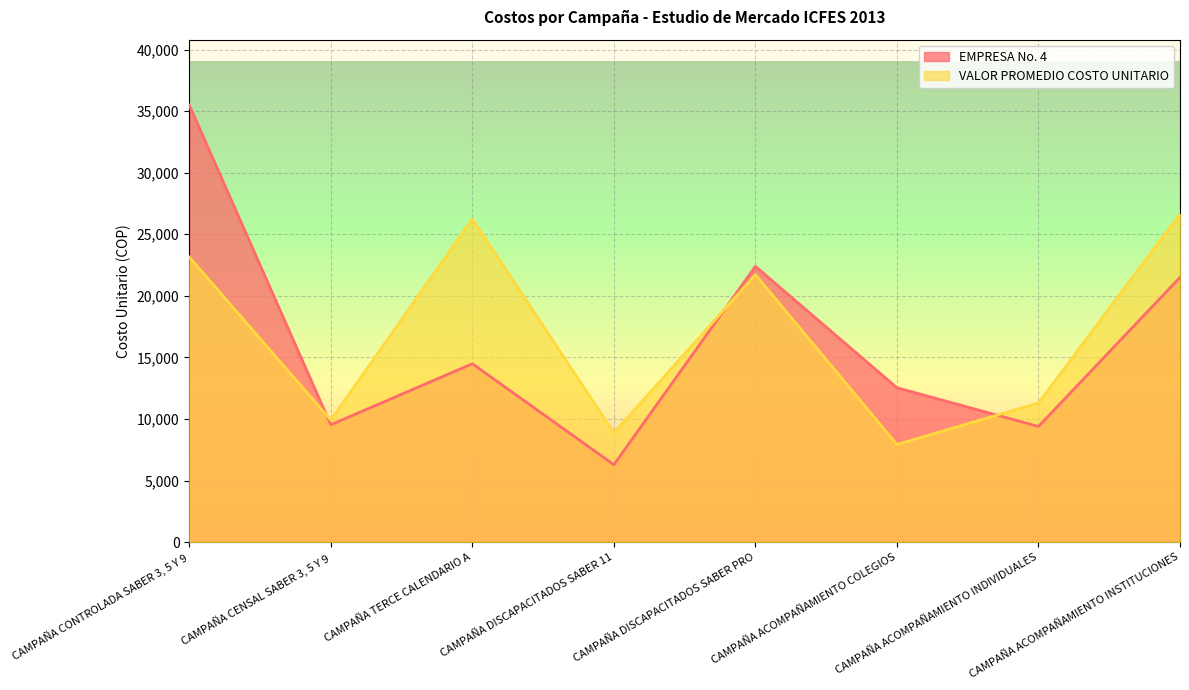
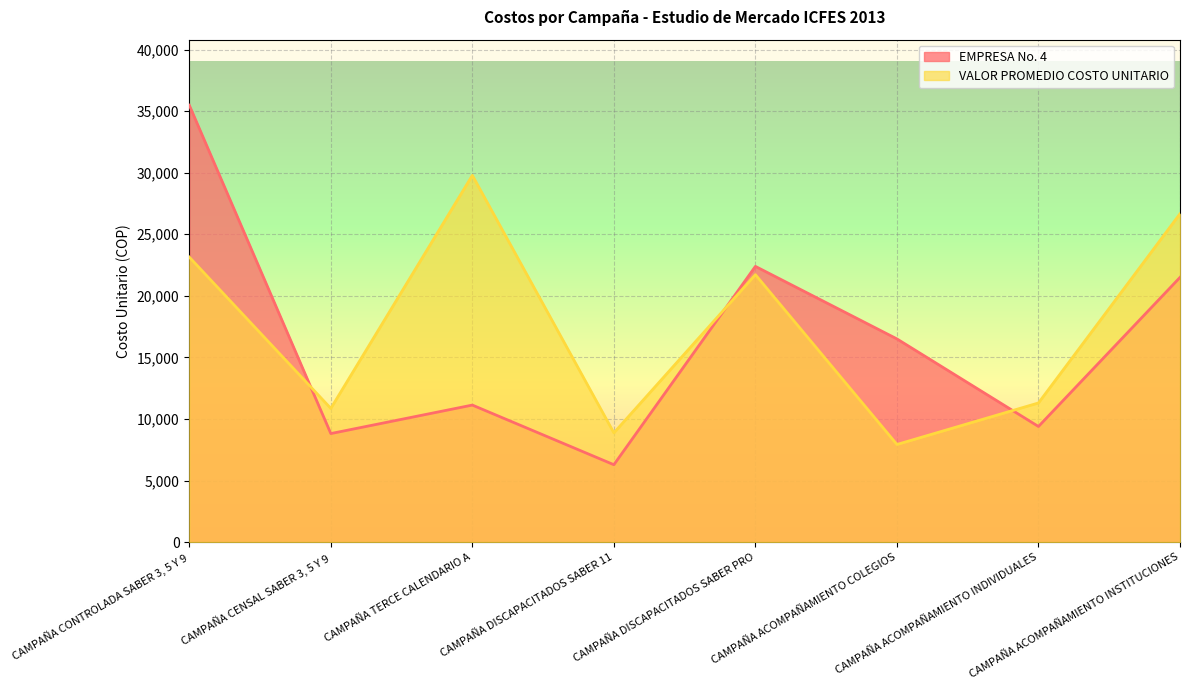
  {
    "EMPRESA No. 4": {
      "CAMPAÑA CONTROLADA SABER 3, 5 Y 9": "35,500",
-     "CAMPAÑA CENSAL SABER 3, 5 Y 9": "9,500",
-     "CAMPAÑA TERCE CALENDARIO A": "14,500",
+     "CAMPAÑA CENSAL SABER 3, 5 Y 9": "8,800",
+     "CAMPAÑA TERCE CALENDARIO A": "11,100",
      "CAMPAÑA DISCAPACITADOS SABER 11": "6,300",
      "CAMPAÑA DISCAPACITADOS SABER PRO": "22,400",
-     "CAMPAÑA ACOMPAÑAMIENTO COLEGIOS": "12,500",
+     "CAMPAÑA ACOMPAÑAMIENTO COLEGIOS": "16,500",
      "CAMPAÑA ACOMPAÑAMIENTO INDIVIDUALES": "9,400",
      "CAMPAÑA ACOMPAÑAMIENTO INSTITUCIONES": "21,500"
    },
    "VALOR PROMEDIO COSTO UNITARIO": {
      "CAMPAÑA CONTROLADA SABER 3, 5 Y 9": "23,100",
-     "CAMPAÑA CENSAL SABER 3, 5 Y 9": "9,900",
-     "CAMPAÑA TERCE CALENDARIO A": "26,300",
+     "CAMPAÑA CENSAL SABER 3, 5 Y 9": "10,900",
+     "CAMPAÑA TERCE CALENDARIO A": "29,800",
      "CAMPAÑA DISCAPACITADOS SABER 11": "8,900",
      "CAMPAÑA DISCAPACITADOS SABER PRO": "21,700",
      "CAMPAÑA ACOMPAÑAMIENTO COLEGIOS": "7,900",
      "CAMPAÑA ACOMPAÑAMIENTO INDIVIDUALES": "11,300",
      "CAMPAÑA ACOMPAÑAMIENTO INSTITUCIONES": "26,700"
    }
  }
